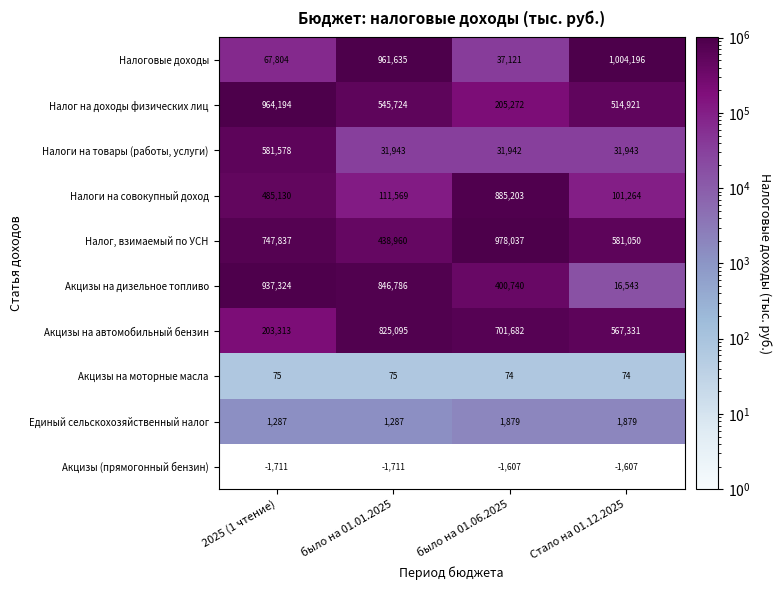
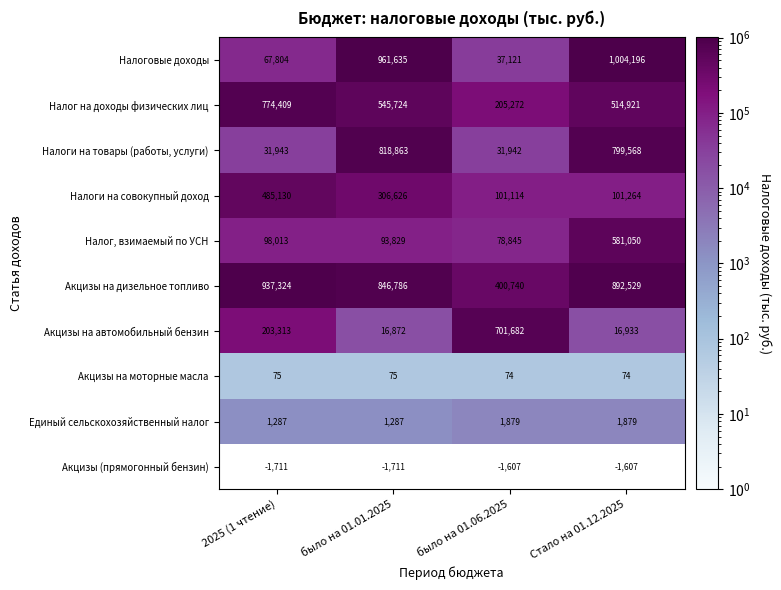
  {
    "Налоговые доходы": {
      "2025 (1 чтение)": "67,804",
      "было на 01.01.2025": "961,635",
      "было на 01.06.2025": "37,121",
      "Стало на 01.12.2025": "1,004,196"
    },
    "Налог на доходы физических лиц": {
-     "2025 (1 чтение)": "964,194",
+     "2025 (1 чтение)": "774,409",
      "было на 01.01.2025": "545,724",
      "было на 01.06.2025": "205,272",
      "Стало на 01.12.2025": "514,921"
    },
    "Налоги на товары (работы, услуги)": {
-     "2025 (1 чтение)": "581,578",
-     "было на 01.01.2025": "31,943",
+     "2025 (1 чтение)": "31,943",
+     "было на 01.01.2025": "818,863",
      "было на 01.06.2025": "31,942",
-     "Стало на 01.12.2025": "31,943"
+     "Стало на 01.12.2025": "799,568"
    },
    "Налоги на совокупный доход": {
      "2025 (1 чтение)": "485,130",
-     "было на 01.01.2025": "111,569",
-     "было на 01.06.2025": "885,203",
+     "было на 01.01.2025": "306,626",
+     "было на 01.06.2025": "101,114",
      "Стало на 01.12.2025": "101,264"
    },
    "Налог, взимаемый по УСН": {
-     "2025 (1 чтение)": "747,837",
-     "было на 01.01.2025": "438,960",
-     "было на 01.06.2025": "978,037",
+     "2025 (1 чтение)": "98,013",
+     "было на 01.01.2025": "93,829",
+     "было на 01.06.2025": "78,845",
      "Стало на 01.12.2025": "581,050"
    },
    "Акцизы на дизельное топливо": {
      "2025 (1 чтение)": "937,324",
      "было на 01.01.2025": "846,786",
      "было на 01.06.2025": "400,740",
-     "Стало на 01.12.2025": "16,543"
+     "Стало на 01.12.2025": "892,529"
    },
    "Акцизы на автомобильный бензин": {
      "2025 (1 чтение)": "203,313",
-     "было на 01.01.2025": "825,095",
+     "было на 01.01.2025": "16,872",
      "было на 01.06.2025": "701,682",
-     "Стало на 01.12.2025": "567,331"
+     "Стало на 01.12.2025": "16,933"
    },
    "Акцизы на моторные масла": {
      "2025 (1 чтение)": "75",
      "было на 01.01.2025": "75",
      "было на 01.06.2025": "74",
      "Стало на 01.12.2025": "74"
    },
    "Единый сельскохозяйственный налог": {
      "2025 (1 чтение)": "1,287",
      "было на 01.01.2025": "1,287",
      "было на 01.06.2025": "1,879",
      "Стало на 01.12.2025": "1,879"
    },
    "Акцизы (прямогонный бензин)": {
      "2025 (1 чтение)": "-1,711",
      "было на 01.01.2025": "-1,711",
      "было на 01.06.2025": "-1,607",
      "Стало на 01.12.2025": "-1,607"
    }
  }
